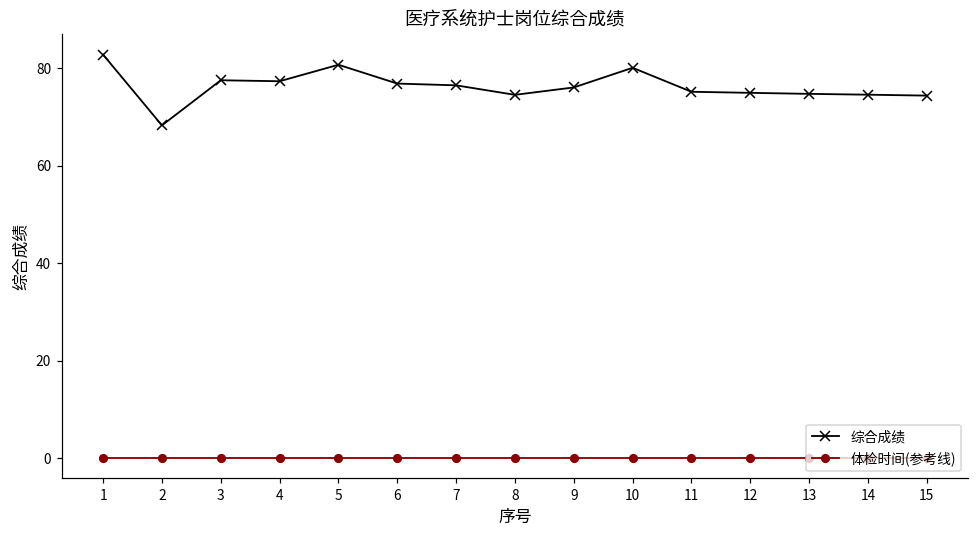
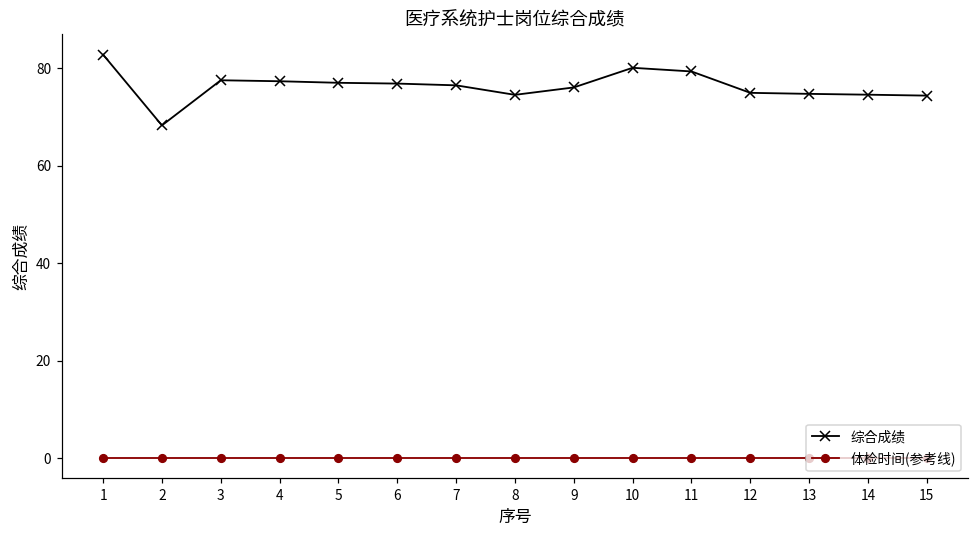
  {
    "综合成绩": {
      "1": 83,
      "2": 68,
      "3": 78,
      "4": 77,
-     "5": 81,
+     "5": 77,
      "6": 77,
      "7": 76,
      "8": 75,
      "9": 76,
      "10": 80,
-     "11": 75,
+     "11": 79,
      "12": 75,
      "13": 75,
      "14": 75,
      "15": 74
    },
    "体检时间(参考线)": {
      "1": 0,
      "2": 0,
      "3": 0,
      "4": 0,
      "5": 0,
      "6": 0,
      "7": 0,
      "8": 0,
      "9": 0,
      "10": 0,
      "11": 0,
      "12": 0
    }
  }
